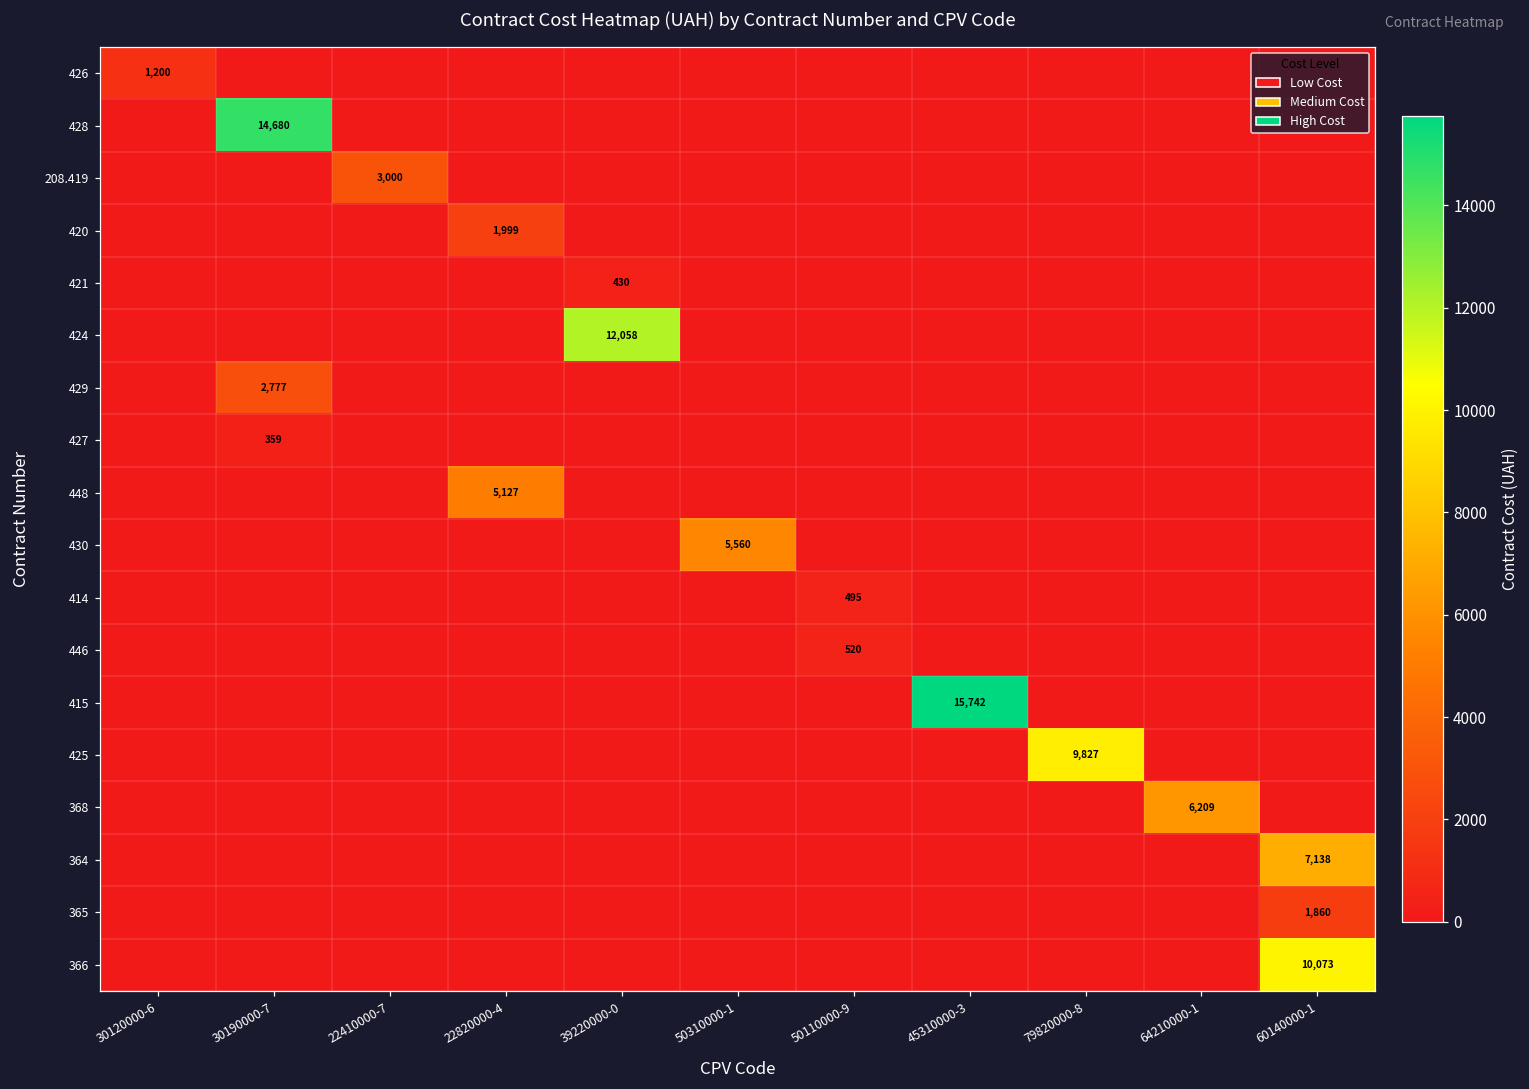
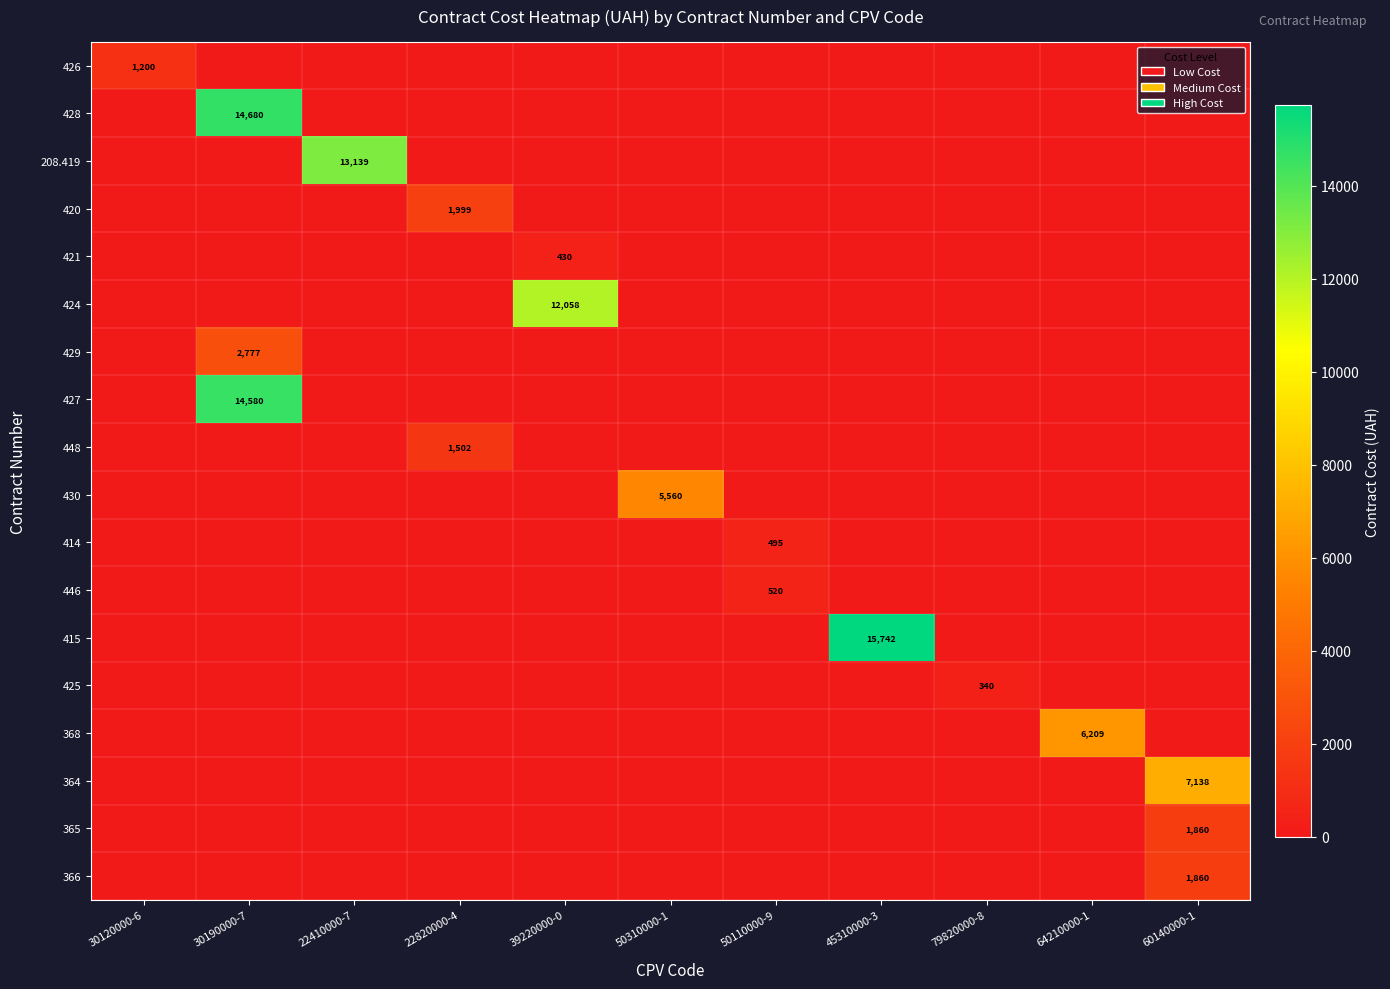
  {
    "426": {
      "30120000-6": "1,200"
    },
    "428": {
      "30190000-7": "14,680"
    },
    "208.419": {
-     "22410000-7": "3,000"
+     "22410000-7": "13,139"
    },
    "420": {
      "22820000-4": "1,999"
    },
    "421": {
      "39220000-0": "430"
    },
    "424": {
      "39220000-0": "12,058"
    },
    "429": {
      "30190000-7": "2,777"
    },
    "427": {
-     "30190000-7": "359"
+     "30190000-7": "14,580"
    },
    "448": {
-     "22820000-4": "5,127"
+     "22820000-4": "1,502"
    },
    "430": {
      "50310000-1": "5,560"
    },
    "414": {
      "50110000-9": "495"
    },
    "446": {
      "50110000-9": "520"
    },
    "415": {
      "45310000-3": "15,742"
    },
    "425": {
-     "79820000-8": "9,827"
+     "79820000-8": "340"
    },
    "368": {
      "64210000-1": "6,209"
    },
    "364": {
      "60140000-1": "7,138"
    },
    "365": {
      "60140000-1": "1,860"
    },
    "366": {
-     "60140000-1": "10,073"
+     "60140000-1": "1,860"
    }
  }
